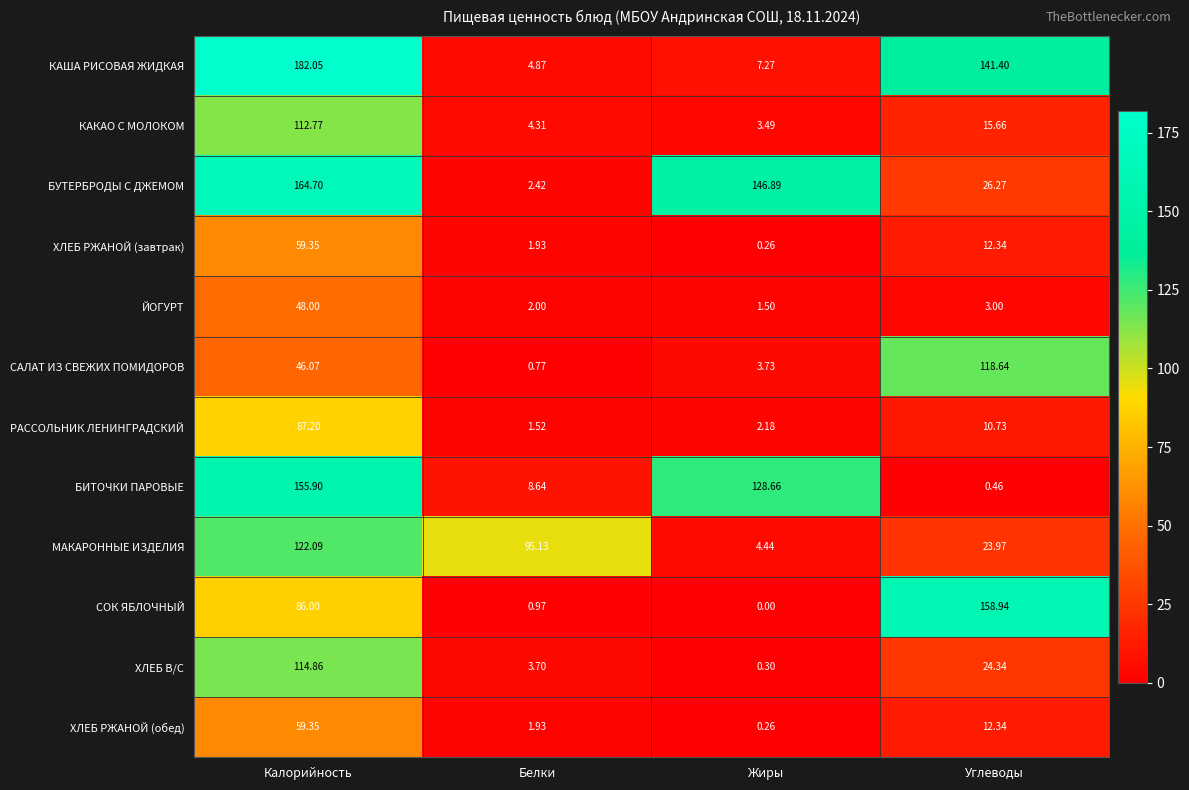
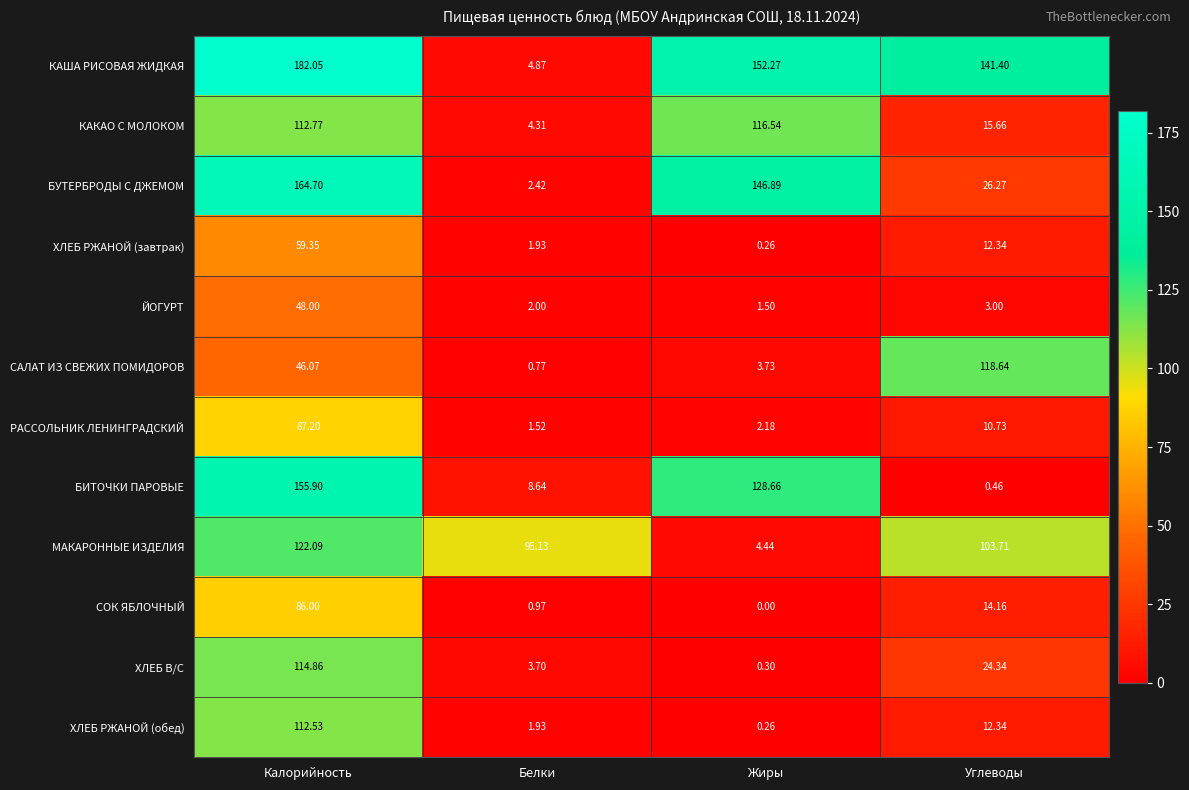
  {
    "КАША РИСОВАЯ ЖИДКАЯ": {
      "Калорийность": 182.05,
      "Белки": 4.87,
-     "Жиры": 7.27,
+     "Жиры": 152.27,
      "Углеводы": 141.40
    },
    "КАКАО С МОЛОКОМ": {
      "Калорийность": 112.77,
      "Белки": 4.31,
-     "Жиры": 3.49,
+     "Жиры": 116.54,
      "Углеводы": 15.66
    },
    "БУТЕРБРОДЫ С ДЖЕМОМ": {
      "Калорийность": 164.70,
      "Белки": 2.42,
      "Жиры": 146.89,
      "Углеводы": 26.27
    },
    "ХЛЕБ РЖАНОЙ (завтрак)": {
      "Калорийность": 59.35,
      "Белки": 1.93,
      "Жиры": 0.26,
      "Углеводы": 12.34
    },
    "ЙОГУРТ": {
      "Калорийность": 48.00,
      "Белки": 2.00,
      "Жиры": 1.50,
      "Углеводы": 3.00
    },
    "САЛАТ ИЗ СВЕЖИХ ПОМИДОРОВ": {
      "Калорийность": 46.07,
      "Белки": 0.77,
      "Жиры": 3.73,
      "Углеводы": 118.64
    },
    "РАССОЛЬНИК ЛЕНИНГРАДСКИЙ": {
      "Калорийность": 87.20,
      "Белки": 1.52,
      "Жиры": 2.18,
      "Углеводы": 10.73
    },
    "БИТОЧКИ ПАРОВЫЕ": {
      "Калорийность": 155.90,
      "Белки": 8.64,
      "Жиры": 128.66,
      "Углеводы": 0.46
    },
    "МАКАРОННЫЕ ИЗДЕЛИЯ": {
      "Калорийность": 122.09,
      "Белки": 95.13,
      "Жиры": 4.44,
-     "Углеводы": 23.97
+     "Углеводы": 103.71
    },
    "СОК ЯБЛОЧНЫЙ": {
      "Калорийность": 86.00,
      "Белки": 0.97,
      "Жиры": 0.00,
-     "Углеводы": 158.94
+     "Углеводы": 14.16
    },
    "ХЛЕБ В/С": {
      "Калорийность": 114.86,
      "Белки": 3.70,
      "Жиры": 0.30,
      "Углеводы": 24.34
    },
    "ХЛЕБ РЖАНОЙ (обед)": {
-     "Калорийность": 59.35,
+     "Калорийность": 112.53,
      "Белки": 1.93,
      "Жиры": 0.26,
      "Углеводы": 12.34
    }
  }
